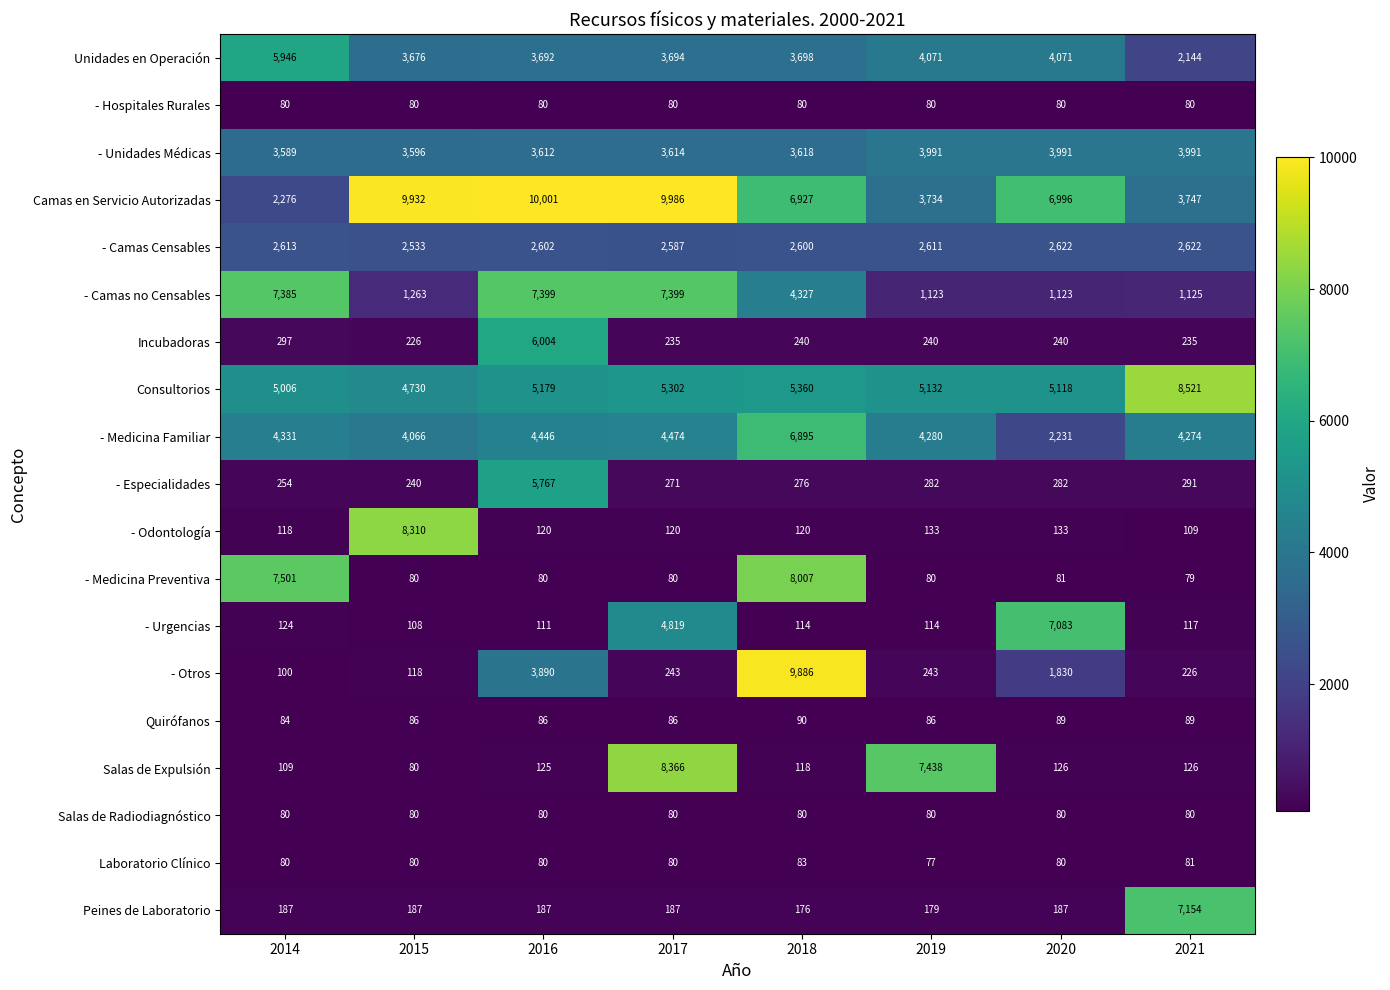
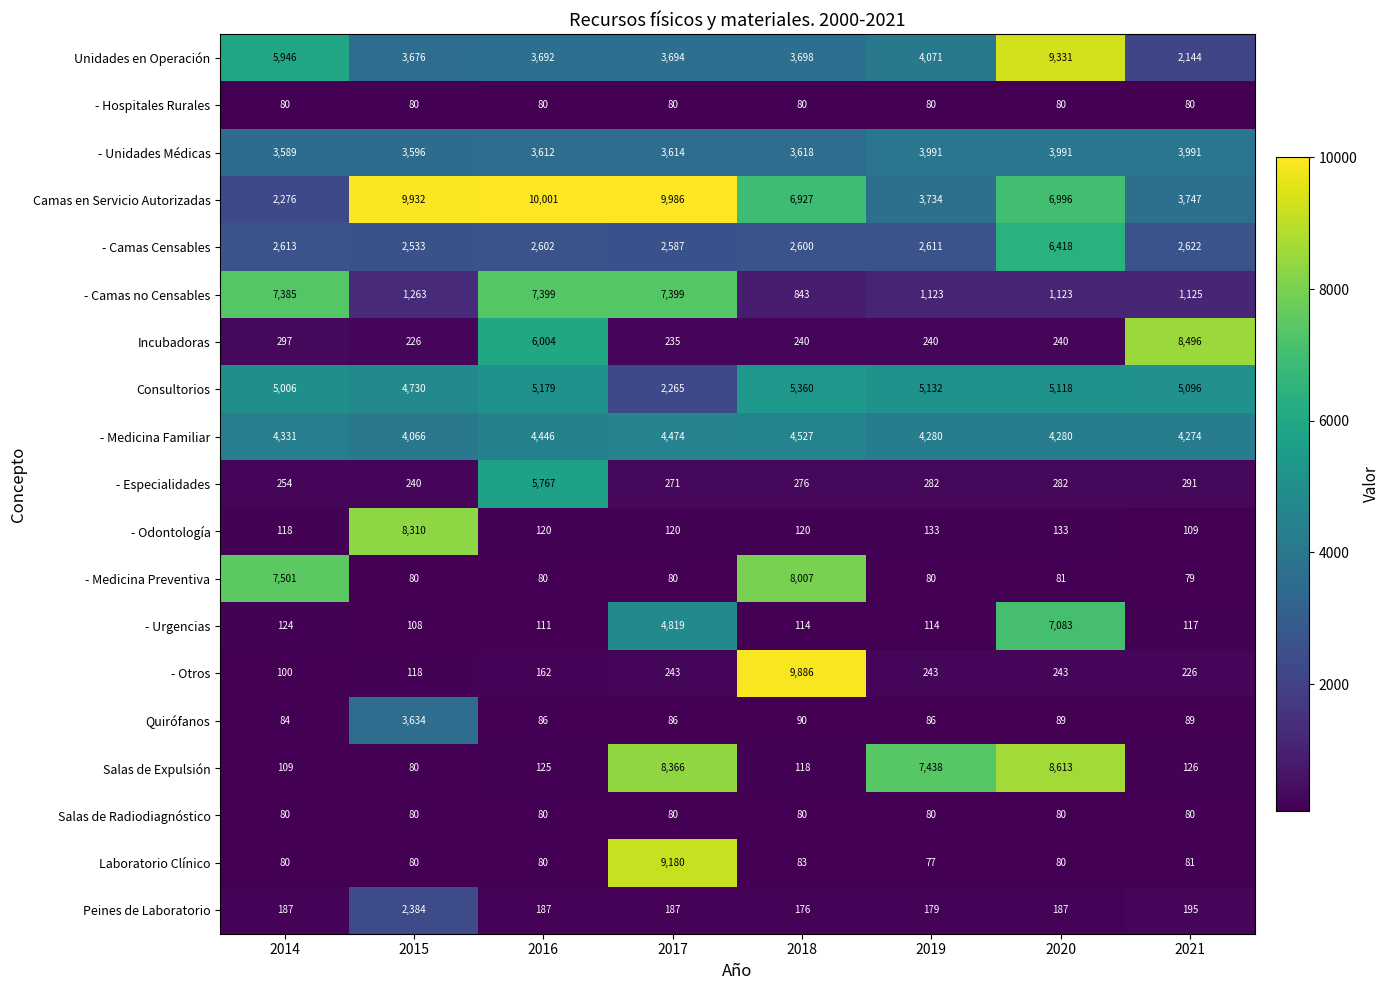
  {
    "Unidades en Operación": {
      "2014": "5,946",
      "2015": "3,676",
      "2016": "3,692",
      "2017": "3,694",
      "2018": "3,698",
      "2019": "4,071",
-     "2020": "4,071",
+     "2020": "9,331",
      "2021": "2,144"
    },
    "- Hospitales Rurales": {
      "2014": "80",
      "2015": "80",
      "2016": "80",
      "2017": "80",
      "2018": "80",
      "2019": "80",
      "2020": "80",
      "2021": "80"
    },
    "- Unidades Médicas": {
      "2014": "3,589",
      "2015": "3,596",
      "2016": "3,612",
      "2017": "3,614",
      "2018": "3,618",
      "2019": "3,991",
      "2020": "3,991",
      "2021": "3,991"
    },
    "Camas en Servicio Autorizadas": {
      "2014": "2,276",
      "2015": "9,932",
      "2016": "10,001",
      "2017": "9,986",
      "2018": "6,927",
      "2019": "3,734",
      "2020": "6,996",
      "2021": "3,747"
    },
    "- Camas Censables": {
      "2014": "2,613",
      "2015": "2,533",
      "2016": "2,602",
      "2017": "2,587",
      "2018": "2,600",
      "2019": "2,611",
-     "2020": "2,622",
+     "2020": "6,418",
      "2021": "2,622"
    },
    "- Camas no Censables": {
      "2014": "7,385",
      "2015": "1,263",
      "2016": "7,399",
      "2017": "7,399",
-     "2018": "4,327",
+     "2018": "843",
      "2019": "1,123",
      "2020": "1,123",
      "2021": "1,125"
    },
    "Incubadoras": {
      "2014": "297",
      "2015": "226",
      "2016": "6,004",
      "2017": "235",
      "2018": "240",
      "2019": "240",
      "2020": "240",
-     "2021": "235"
+     "2021": "8,496"
    },
    "Consultorios": {
      "2014": "5,006",
      "2015": "4,730",
      "2016": "5,179",
-     "2017": "5,302",
+     "2017": "2,265",
      "2018": "5,360",
      "2019": "5,132",
      "2020": "5,118",
-     "2021": "8,521"
+     "2021": "5,096"
    },
    "- Medicina Familiar": {
      "2014": "4,331",
      "2015": "4,066",
      "2016": "4,446",
      "2017": "4,474",
-     "2018": "6,895",
+     "2018": "4,527",
      "2019": "4,280",
-     "2020": "2,231",
+     "2020": "4,280",
      "2021": "4,274"
    },
    "- Especialidades": {
      "2014": "254",
      "2015": "240",
      "2016": "5,767",
      "2017": "271",
      "2018": "276",
      "2019": "282",
      "2020": "282",
      "2021": "291"
    },
    "- Odontología": {
      "2014": "118",
      "2015": "8,310",
      "2016": "120",
      "2017": "120",
      "2018": "120",
      "2019": "133",
      "2020": "133",
      "2021": "109"
    },
    "- Medicina Preventiva": {
      "2014": "7,501",
      "2015": "80",
      "2016": "80",
      "2017": "80",
      "2018": "8,007",
      "2019": "80",
      "2020": "81",
      "2021": "79"
    },
    "- Urgencias": {
      "2014": "124",
      "2015": "108",
      "2016": "111",
      "2017": "4,819",
      "2018": "114",
      "2019": "114",
      "2020": "7,083",
      "2021": "117"
    },
    "- Otros": {
      "2014": "100",
      "2015": "118",
-     "2016": "3,890",
+     "2016": "162",
      "2017": "243",
      "2018": "9,886",
      "2019": "243",
-     "2020": "1,830",
+     "2020": "243",
      "2021": "226"
    },
    "Quirófanos": {
      "2014": "84",
-     "2015": "86",
+     "2015": "3,634",
      "2016": "86",
      "2017": "86",
      "2018": "90",
      "2019": "86",
      "2020": "89",
      "2021": "89"
    },
    "Salas de Expulsión": {
      "2014": "109",
      "2015": "80",
      "2016": "125",
      "2017": "8,366",
      "2018": "118",
      "2019": "7,438",
-     "2020": "126",
+     "2020": "8,613",
      "2021": "126"
    },
    "Salas de Radiodiagnóstico": {
      "2014": "80",
      "2015": "80",
      "2016": "80",
      "2017": "80",
      "2018": "80",
      "2019": "80",
      "2020": "80",
      "2021": "80"
    },
    "Laboratorio Clínico": {
      "2014": "80",
      "2015": "80",
      "2016": "80",
-     "2017": "80",
+     "2017": "9,180",
      "2018": "83",
      "2019": "77",
      "2020": "80",
      "2021": "81"
    },
    "Peines de Laboratorio": {
      "2014": "187",
-     "2015": "187",
+     "2015": "2,384",
      "2016": "187",
      "2017": "187",
      "2018": "176",
      "2019": "179",
      "2020": "187",
-     "2021": "7,154"
+     "2021": "195"
    }
  }
